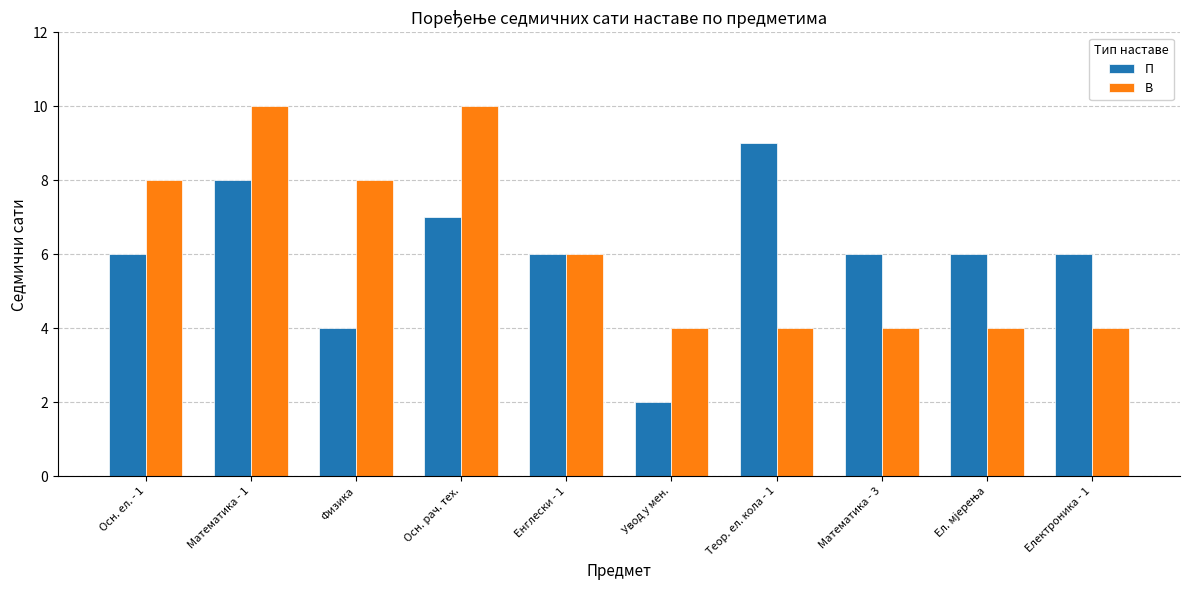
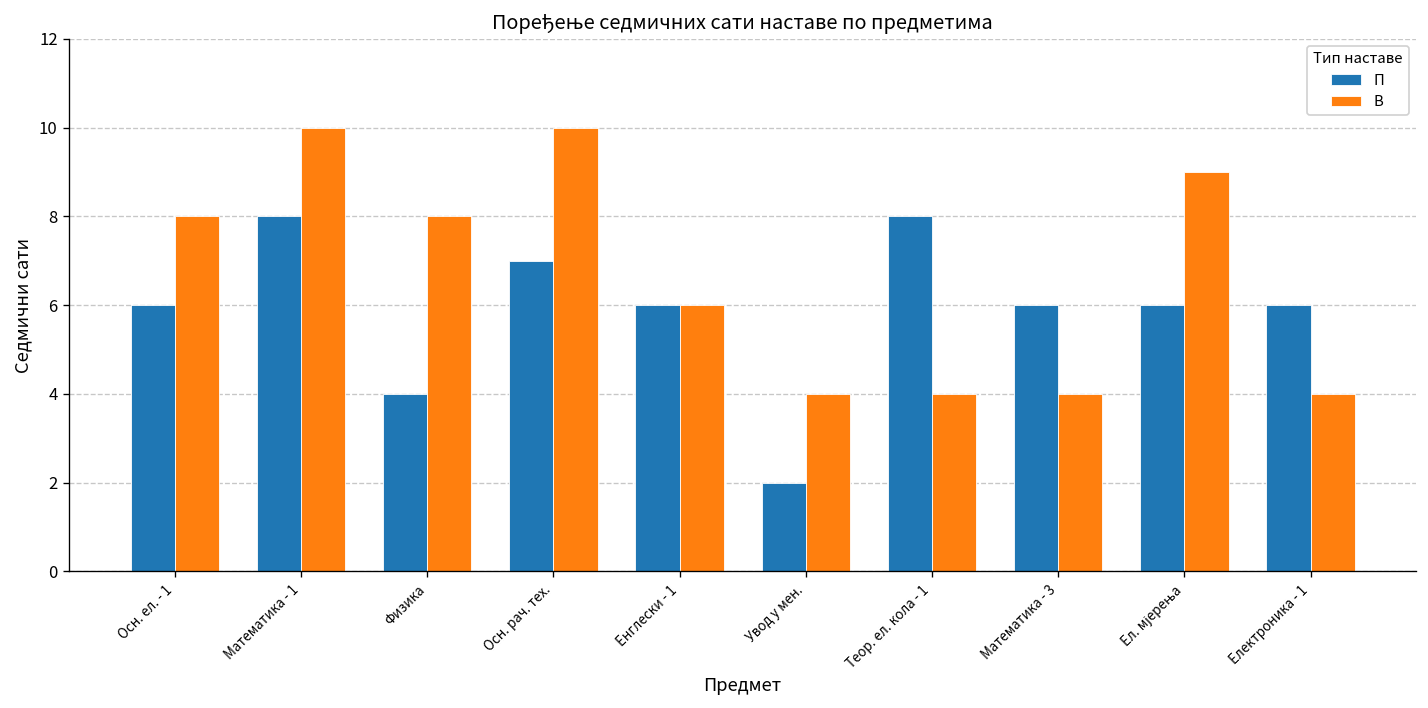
  {
    "П": {
      "Осн. ел. - 1": 6,
      "Математика - 1": 8,
      "Физика": 4,
      "Осн. рач. тех.": 7,
      "Енглески - 1": 6,
      "Увод у мен.": 2,
-     "Теор. ел. кола - 1": 9,
+     "Теор. ел. кола - 1": 8,
      "Математика - 3": 6,
      "Ел. мјерења": 6,
      "Електроника - 1": 6
    },
    "В": {
      "Осн. ел. - 1": 8,
      "Математика - 1": 10,
      "Физика": 8,
      "Осн. рач. тех.": 10,
      "Енглески - 1": 6,
      "Увод у мен.": 4,
      "Теор. ел. кола - 1": 4,
      "Математика - 3": 4,
-     "Ел. мјерења": 4,
+     "Ел. мјерења": 9,
      "Електроника - 1": 4
    }
  }
